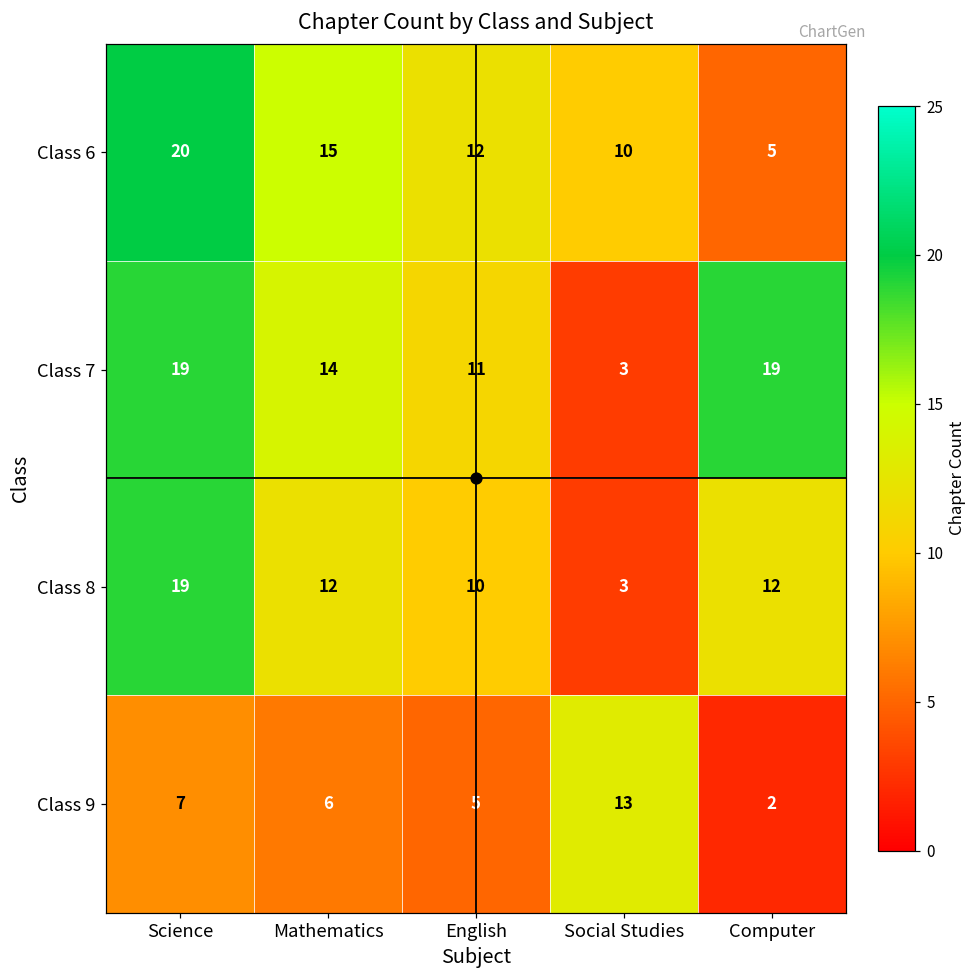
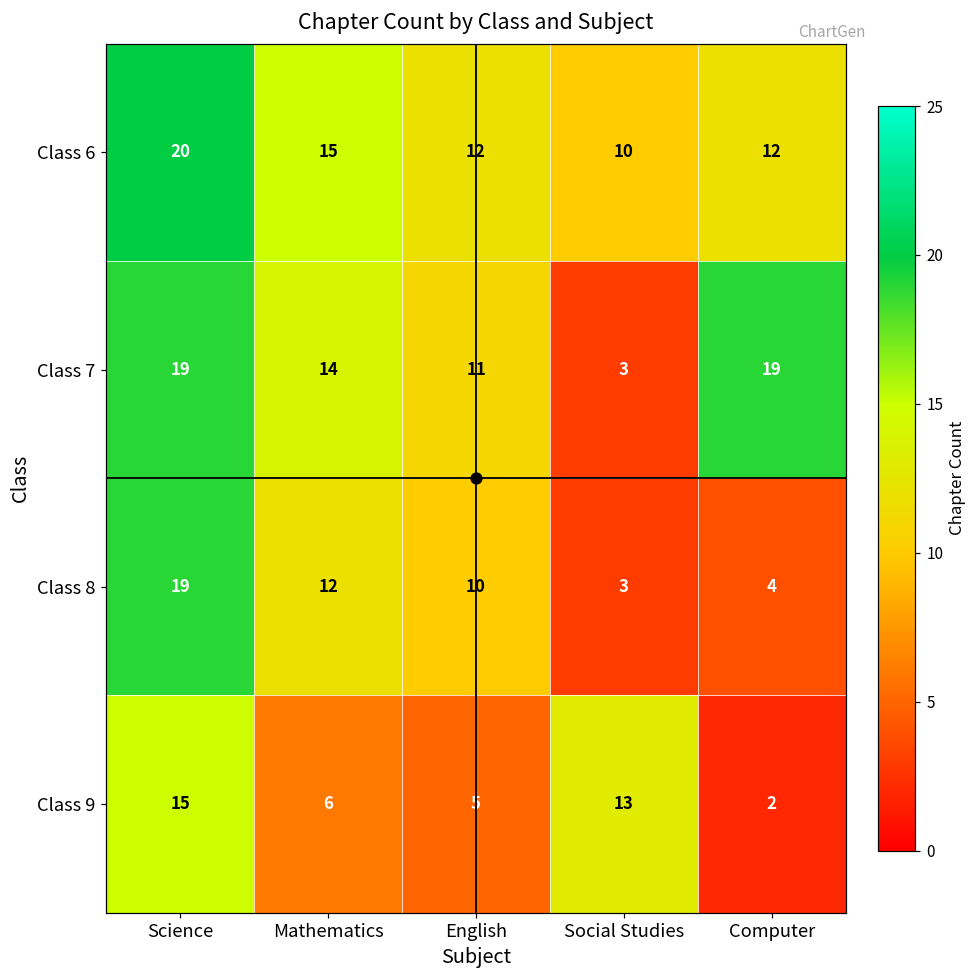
  {
    "Class 6": {
      "Science": 20,
      "Mathematics": 15,
      "English": 12,
      "Social Studies": 10,
-     "Computer": 5
+     "Computer": 12
    },
    "Class 7": {
      "Science": 19,
      "Mathematics": 14,
      "English": 11,
      "Social Studies": 3,
      "Computer": 19
    },
    "Class 8": {
      "Science": 19,
      "Mathematics": 12,
      "English": 10,
      "Social Studies": 3,
-     "Computer": 12
+     "Computer": 4
    },
    "Class 9": {
-     "Science": 7,
+     "Science": 15,
      "Mathematics": 6,
      "English": 5,
      "Social Studies": 13,
      "Computer": 2
    }
  }
